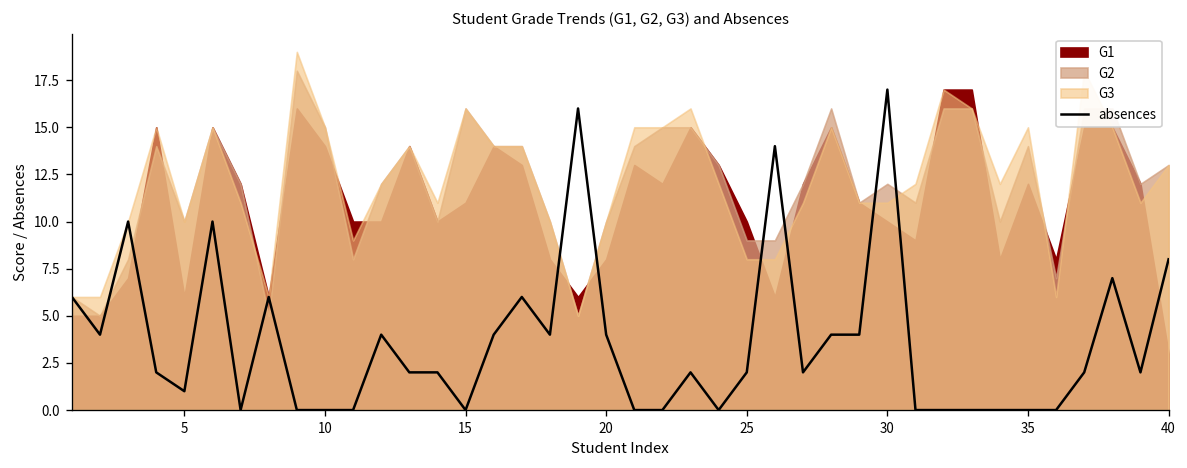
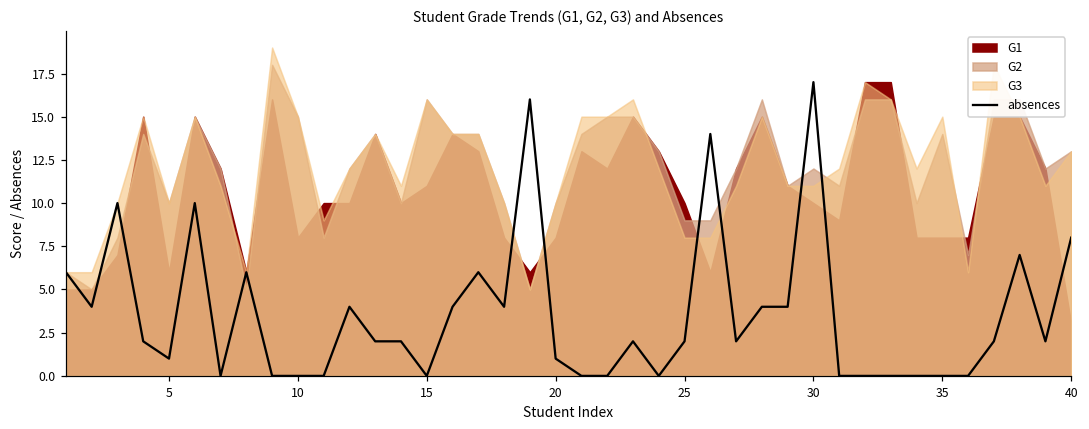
  {
    "absences": {
      "5": 1,
      "10": 0,
      "15": 0,
-     "20": 4,
+     "20": 1,
      "25": 2,
      "30": 17,
      "35": 0,
      "40": 8
    },
    "G1": {
      "5": 6,
-     "10": 14,
+     "10": 8,
      "15": 11,
      "20": 8,
      "25": 10,
      "30": 10,
-     "35": 12,
+     "35": 8,
      "40": 3
    }
  }
